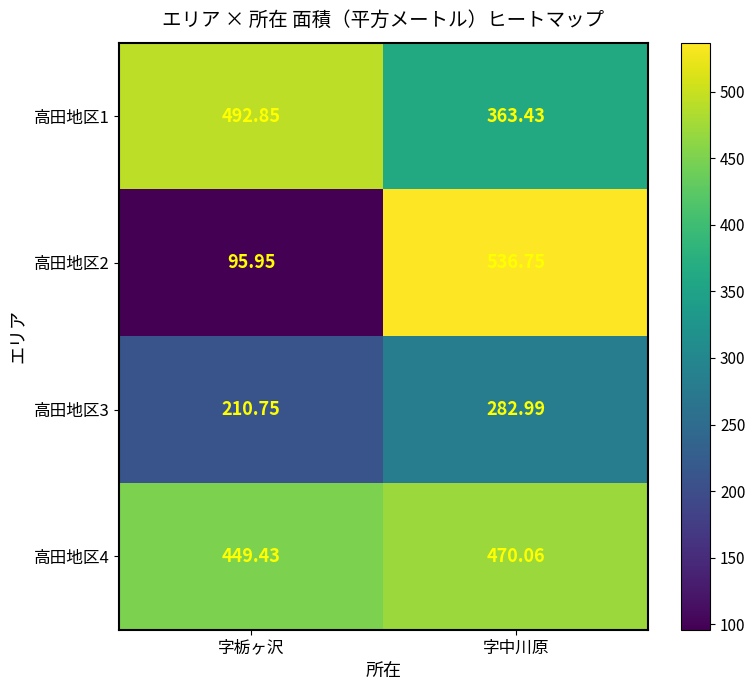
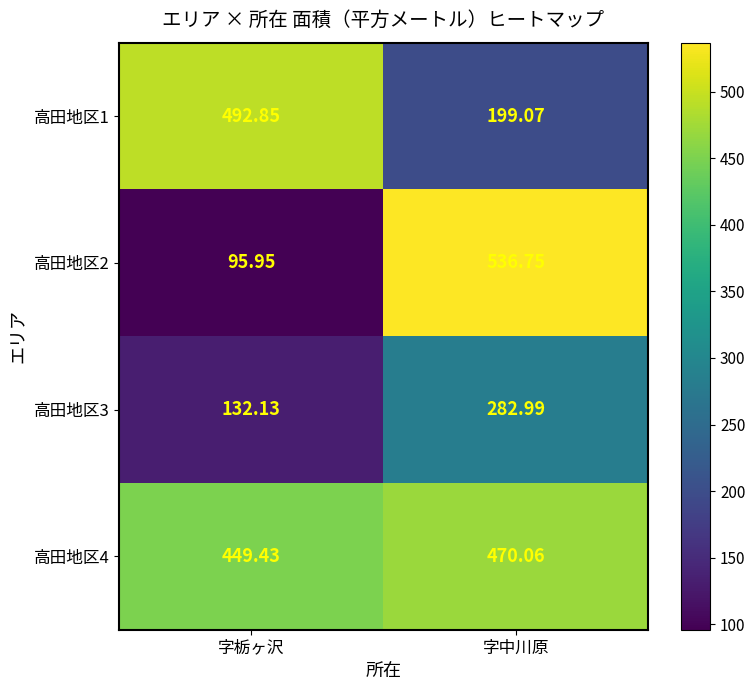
  {
    "高田地区1": {
      "字栃ヶ沢": 492.85,
-     "字中川原": 363.43
+     "字中川原": 199.07
    },
    "高田地区2": {
      "字栃ヶ沢": 95.95
    },
    "高田地区3": {
-     "字栃ヶ沢": 210.75,
+     "字栃ヶ沢": 132.13,
      "字中川原": 282.99
    },
    "高田地区4": {
      "字栃ヶ沢": 449.43,
      "字中川原": 470.06
    }
  }
